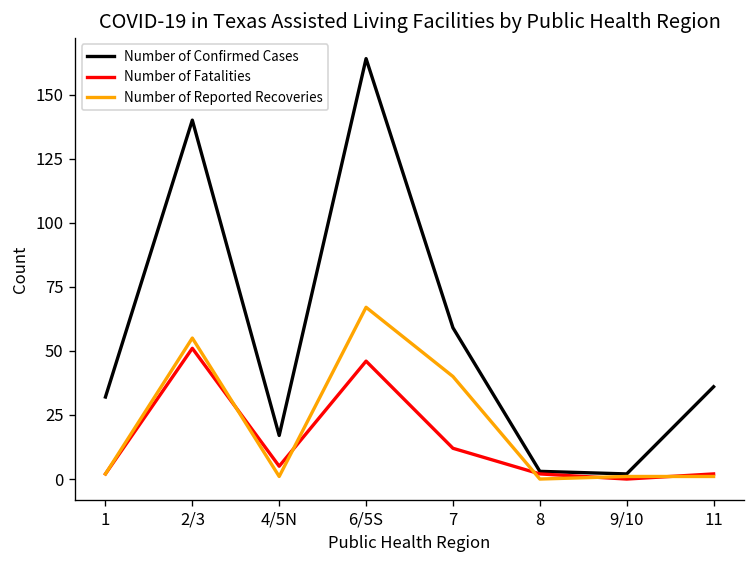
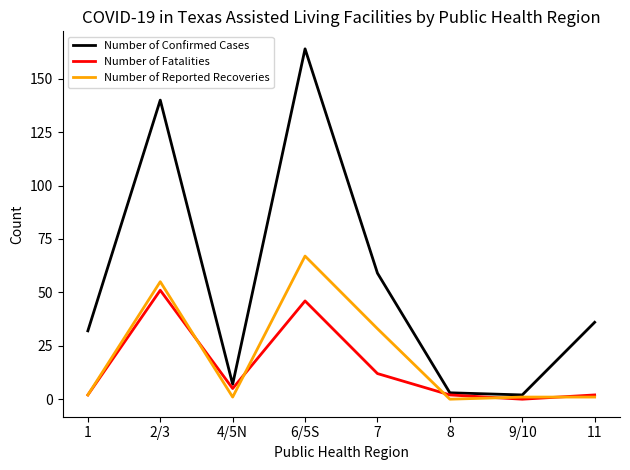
  {
    "Number of Confirmed Cases": {
      "1": 32,
      "2/3": 140,
-     "4/5N": 17,
+     "4/5N": 7,
      "6/5S": 164,
      "7": 59,
      "11": 36
    },
    "Number of Fatalities": {
      "2/3": 51,
      "4/5N": 5,
      "6/5S": 46,
      "7": 12
    },
    "Number of Reported Recoveries": {
      "2/3": 55,
      "4/5N": 1,
      "6/5S": 67,
-     "7": 40,
+     "7": 33,
      "8": 0
    }
  }
